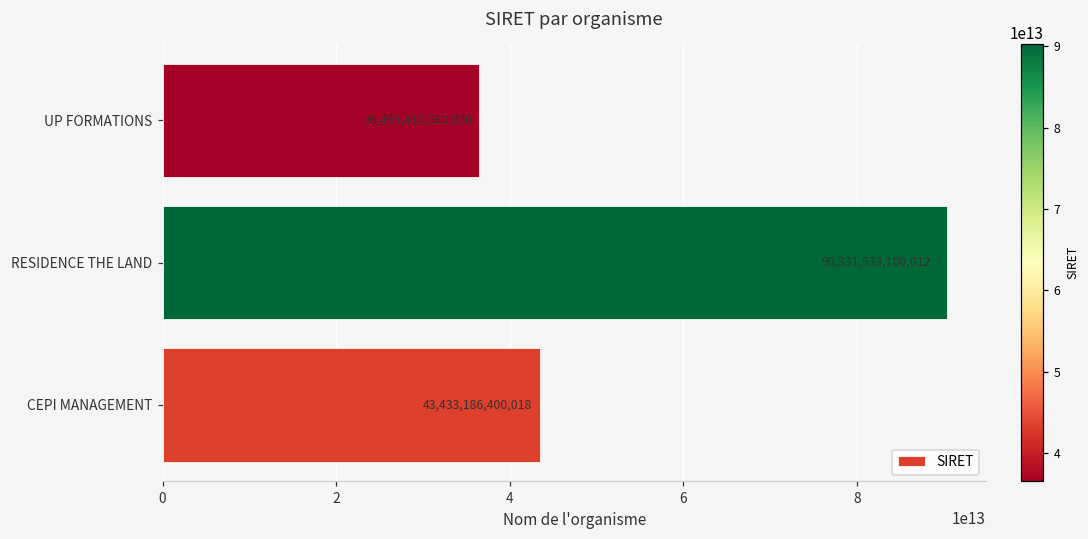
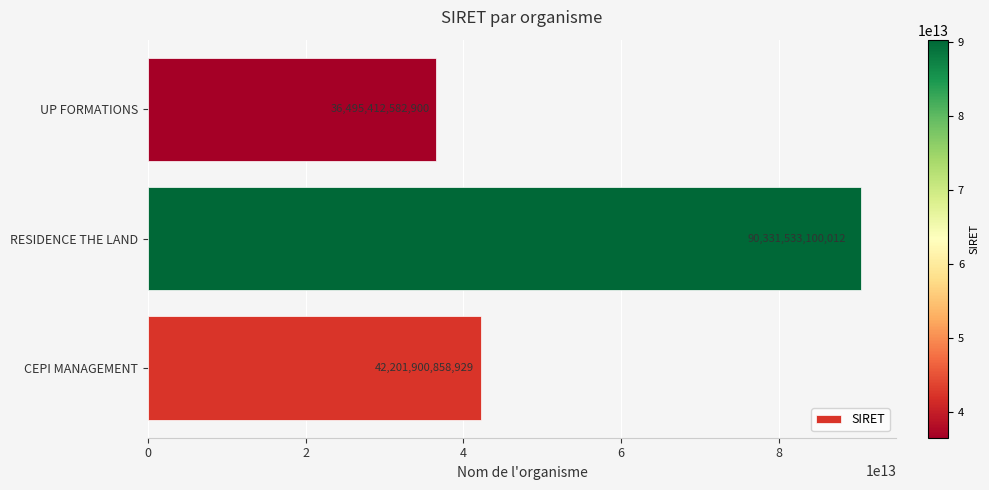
  {
    "UP FORMATIONS": "36,495,412,582,900",
    "RESIDENCE THE LAND": "90,331,533,100,012",
-   "CEPI MANAGEMENT": "43,433,186,400,018"
+   "CEPI MANAGEMENT": "42,201,900,858,929"
  }
